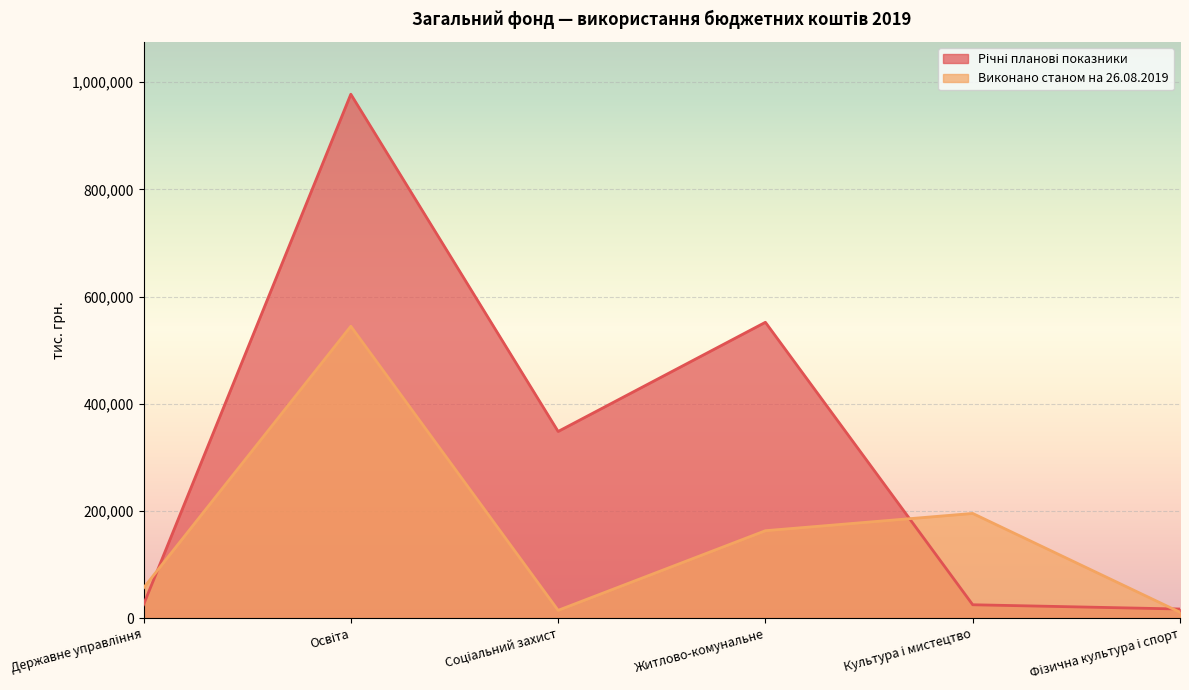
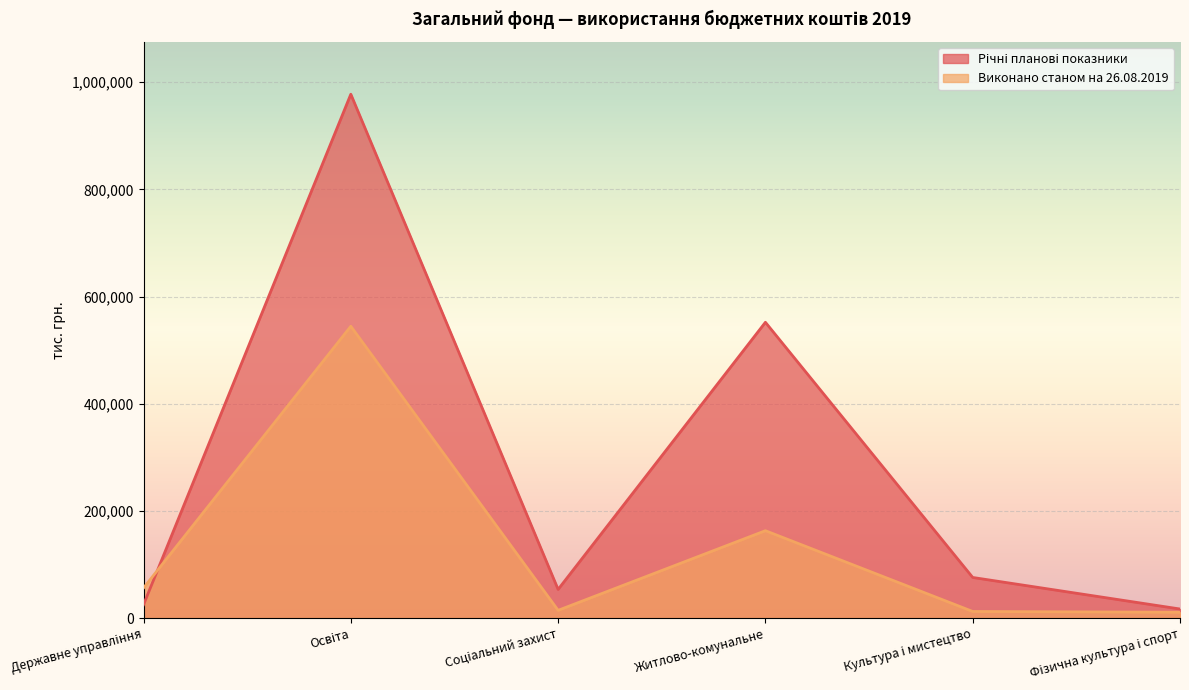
  {
    "Річні планові показники": {
      "Державне управління": "20,000",
      "Освіта": "980,000",
-     "Соціальний захист": "350,000",
+     "Соціальний захист": "50,000",
      "Житлово-комунальне": "550,000",
-     "Культура і мистецтво": "20,000",
+     "Культура і мистецтво": "80,000",
      "Фізична культура і спорт": "20,000"
    },
    "Виконано станом на 26.08.2019": {
      "Державне управління": "60,000",
      "Освіта": "540,000",
      "Соціальний захист": "10,000",
      "Житлово-комунальне": "160,000",
-     "Культура і мистецтво": "200,000",
+     "Культура і мистецтво": "10,000",
      "Фізична культура і спорт": "10,000"
    }
  }
